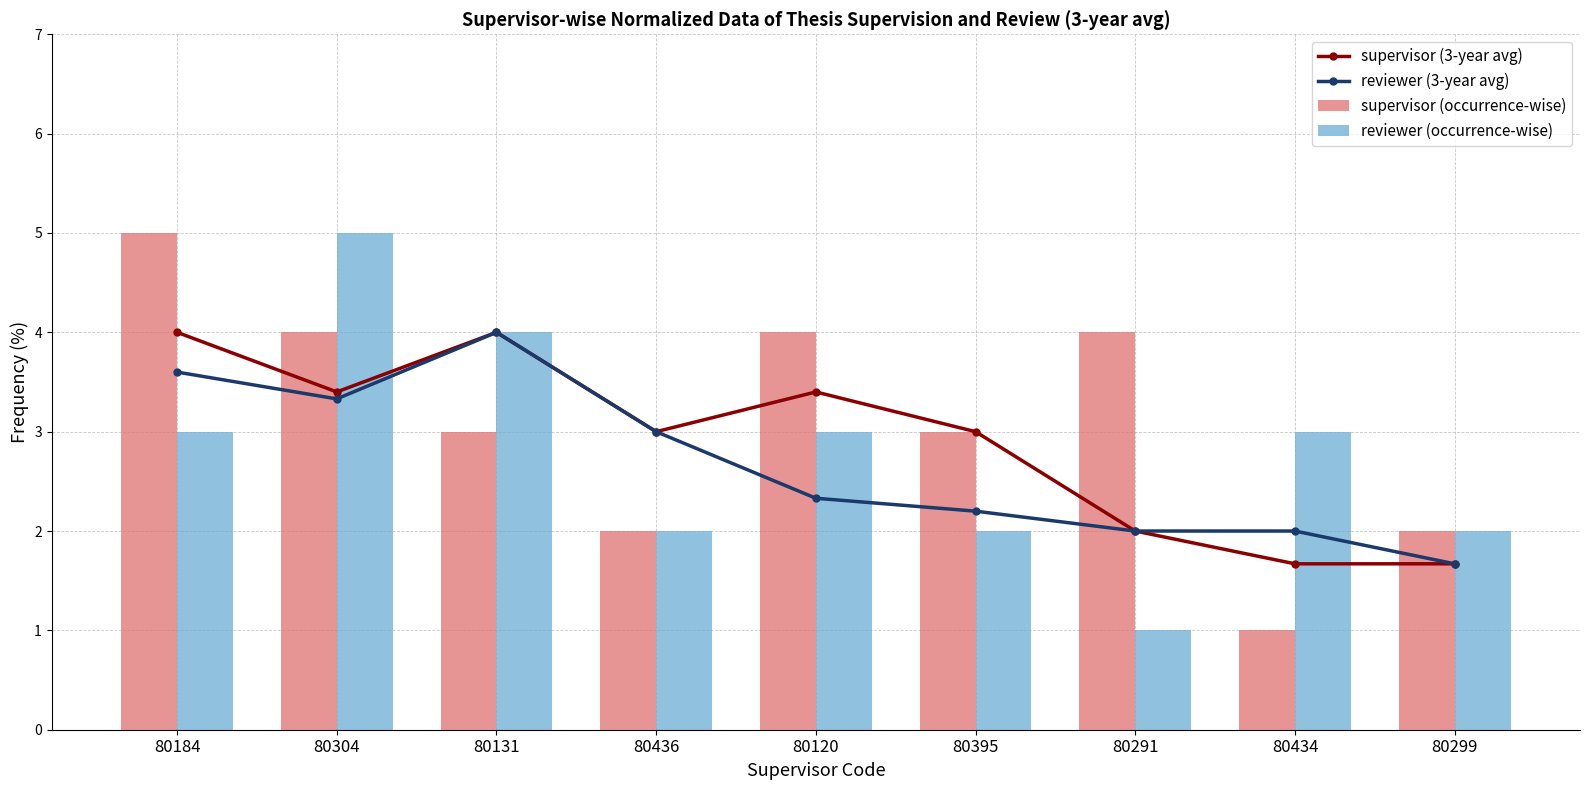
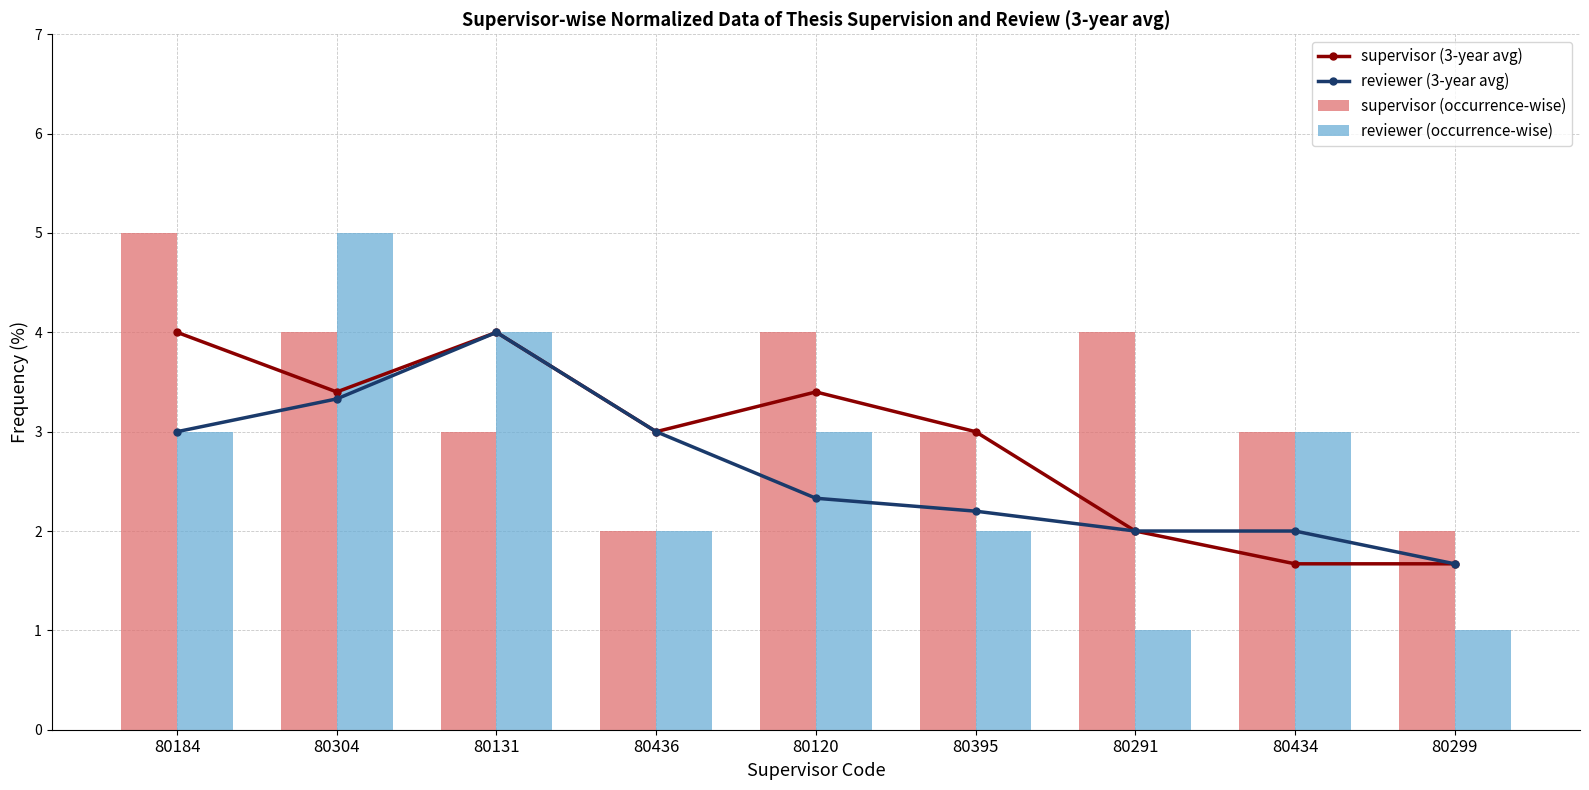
  {
    "supervisor (occurrence-wise)": {
      "80184": 5,
      "80304": 4,
      "80131": 3,
      "80436": 2,
      "80120": 4,
      "80395": 3,
      "80291": 4,
-     "80434": 1,
+     "80434": 3,
      "80299": 2
    },
    "supervisor (3-year avg)": {
      "80184": 4.0,
      "80304": 3.4,
      "80120": 3.4,
      "80395": 3.0,
      "80434": 1.7
    },
    "reviewer (3-year avg)": {
-     "80184": 3.6,
+     "80184": 3.0,
      "80304": 3.3,
      "80120": 2.3,
      "80395": 2.2,
      "80434": 2.0
    },
    "reviewer (occurrence-wise)": {
      "80184": 3,
      "80304": 5,
      "80131": 4,
      "80436": 2,
      "80120": 3,
      "80395": 2,
      "80291": 1,
      "80434": 3,
-     "80299": 2
+     "80299": 1
    }
  }
